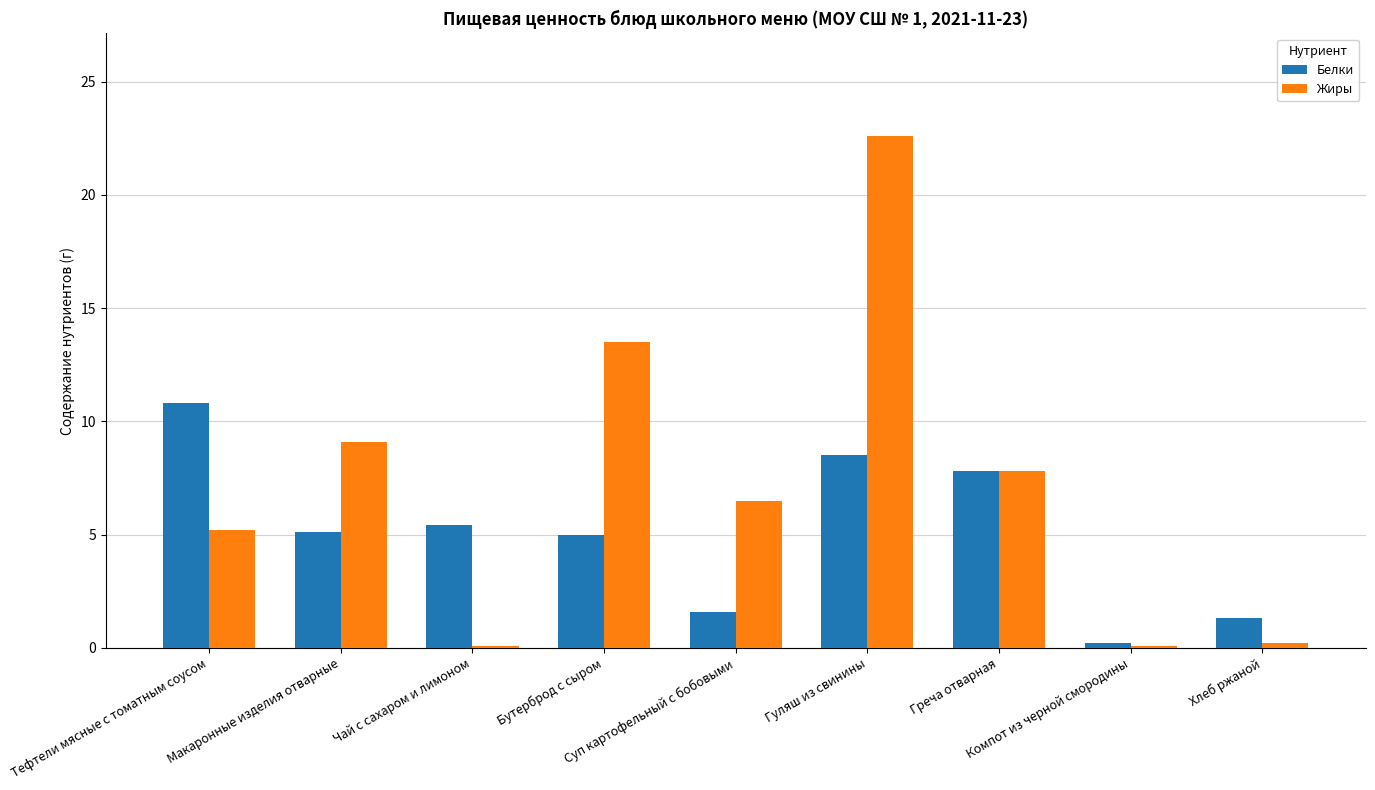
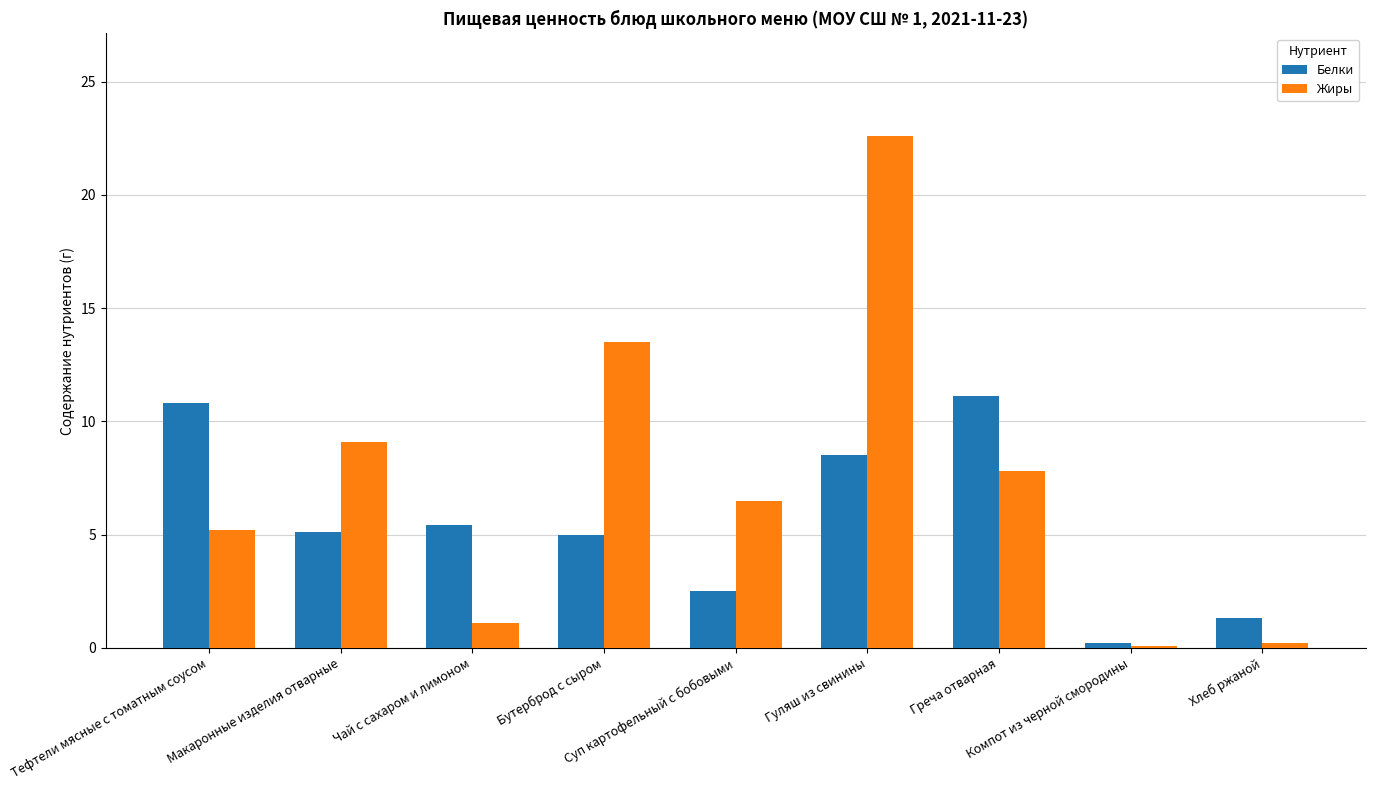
  {
    "Белки": {
      "Тефтели мясные с томатным соусом": 10.8,
      "Макаронные изделия отварные": 5.1,
      "Чай с сахаром и лимоном": 5.4,
      "Бутерброд с сыром": 5.0,
-     "Суп картофельный с бобовыми": 1.6,
+     "Суп картофельный с бобовыми": 2.5,
      "Гуляш из свинины": 8.5,
-     "Греча отварная": 7.8,
+     "Греча отварная": 11.1,
      "Компот из черной смородины": 0.2,
      "Хлеб ржаной": 1.3
    },
    "Жиры": {
      "Тефтели мясные с томатным соусом": 5.2,
      "Макаронные изделия отварные": 9.1,
-     "Чай с сахаром и лимоном": 0.1,
+     "Чай с сахаром и лимоном": 1.1,
      "Бутерброд с сыром": 13.5,
      "Суп картофельный с бобовыми": 6.5,
      "Гуляш из свинины": 22.6,
      "Греча отварная": 7.8,
      "Хлеб ржаной": 0.2
    }
  }
